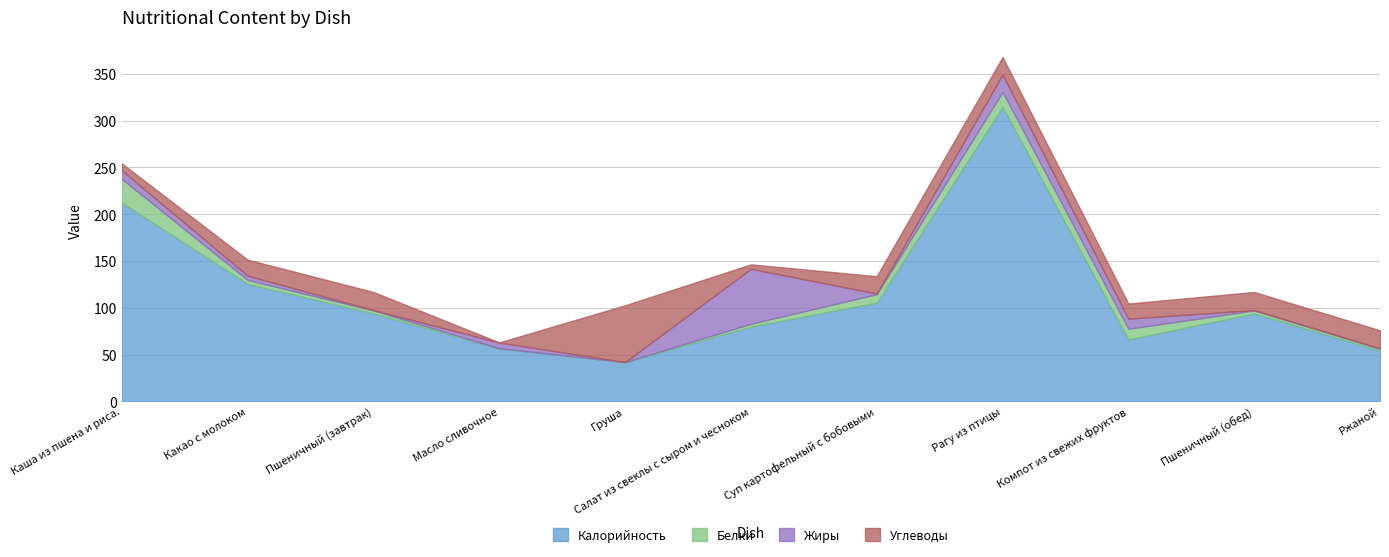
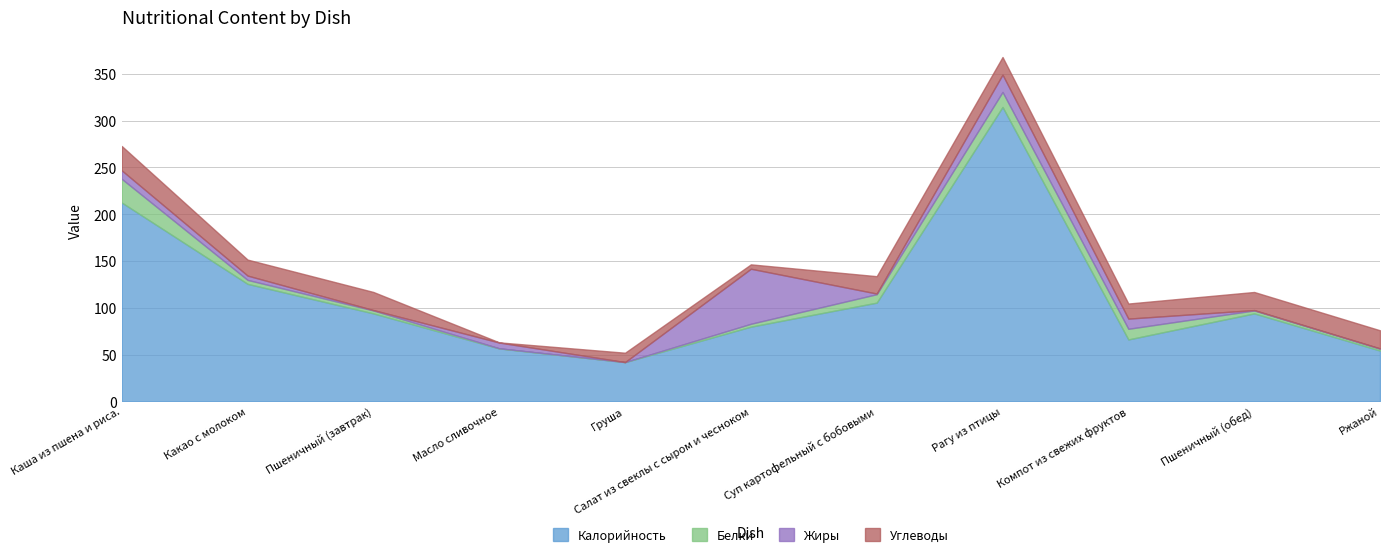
  {
    "Калорийность": {
      "Каша из пшена и риса.": 210,
      "Какао с молоком": 130,
      "Пшеничный (завтрак)": 90,
      "Салат из свеклы с сыром и чесноком": 80,
      "Суп картофельный с бобовыми": 110,
      "Рагу из птицы": 310,
      "Компот из свежих фруктов": 70,
      "Пшеничный (обед)": 90
    },
    "Белки": {
      "Каша из пшена и риса.": 30,
      "Какао с молоком": 0,
      "Салат из свеклы с сыром и чесноком": 0,
      "Рагу из птицы": 20,
      "Компот из свежих фруктов": 10
    },
    "Жиры": {
      "Каша из пшена и риса.": 10,
      "Какао с молоком": 0,
      "Салат из свеклы с сыром и чесноком": 60,
      "Рагу из птицы": 20,
      "Компот из свежих фруктов": 10
    },
    "Углеводы": {
-     "Каша из пшена и риса.": 10,
+     "Каша из пшена и риса.": 30,
      "Какао с молоком": 20,
      "Пшеничный (завтрак)": 20,
-     "Груша": 60,
+     "Груша": 10,
      "Салат из свеклы с сыром и чесноком": 0,
      "Суп картофельный с бобовыми": 20,
      "Рагу из птицы": 20,
      "Компот из свежих фруктов": 20,
      "Пшеничный (обед)": 20,
      "Ржаной": 20
    }
  }
